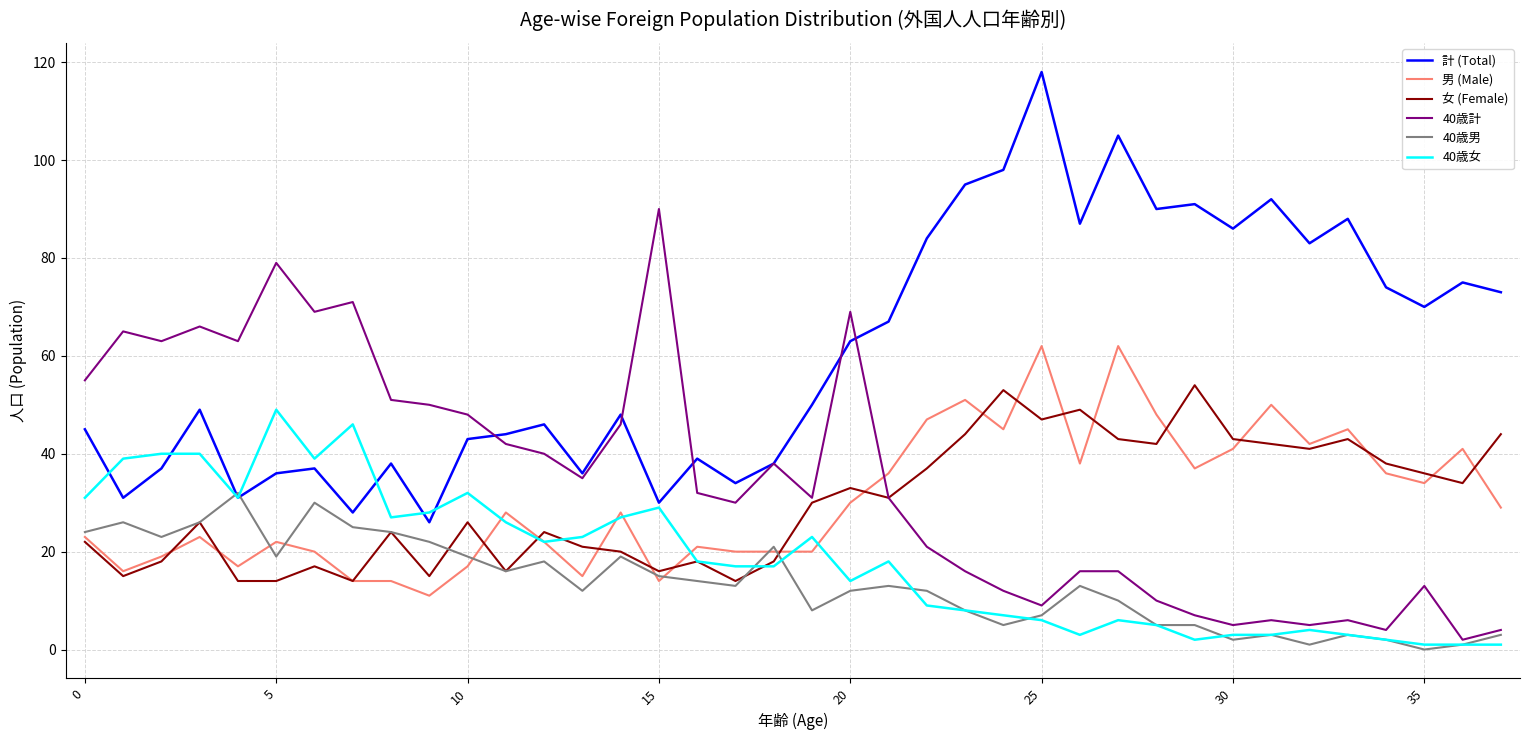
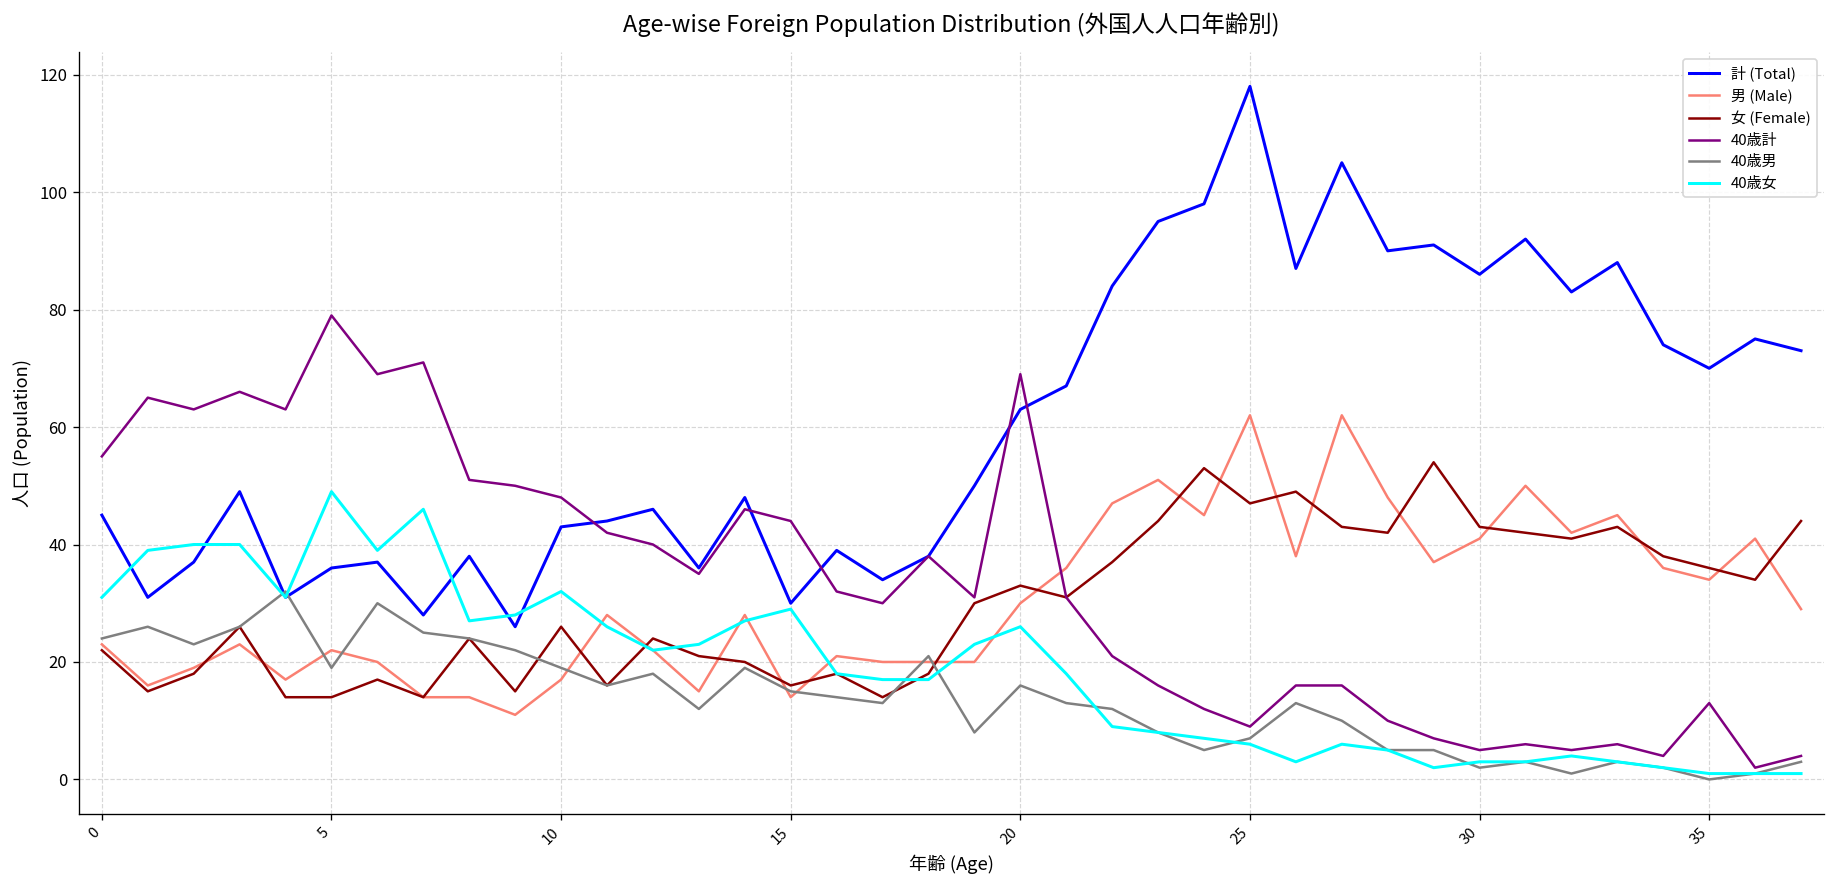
  {
    "計 (Total)": {
      "0": 45,
      "5": 36,
      "10": 43,
      "15": 30,
      "20": 63,
      "25": 118,
      "30": 86,
      "35": 70
    },
    "男 (Male)": {
      "0": 23,
      "5": 22,
      "10": 17,
      "15": 14,
      "20": 30,
      "25": 62,
      "30": 41,
      "35": 34
    },
    "女 (Female)": {
      "0": 22,
      "5": 14,
      "10": 26,
      "15": 16,
      "20": 33,
      "25": 47,
      "30": 43,
      "35": 36
    },
    "40歳計": {
      "0": 55,
      "5": 79,
      "10": 48,
-     "15": 90,
+     "15": 44,
      "20": 69,
      "25": 9,
      "30": 5,
      "35": 13
    },
    "40歳男": {
      "0": 24,
      "5": 19,
      "10": 19,
      "15": 15,
-     "20": 12,
+     "20": 16,
      "25": 7,
      "30": 2,
      "35": 0
    },
    "40歳女": {
      "0": 31,
      "5": 49,
      "10": 32,
      "15": 29,
-     "20": 14,
+     "20": 26,
      "25": 6,
      "30": 3,
      "35": 1
    }
  }
